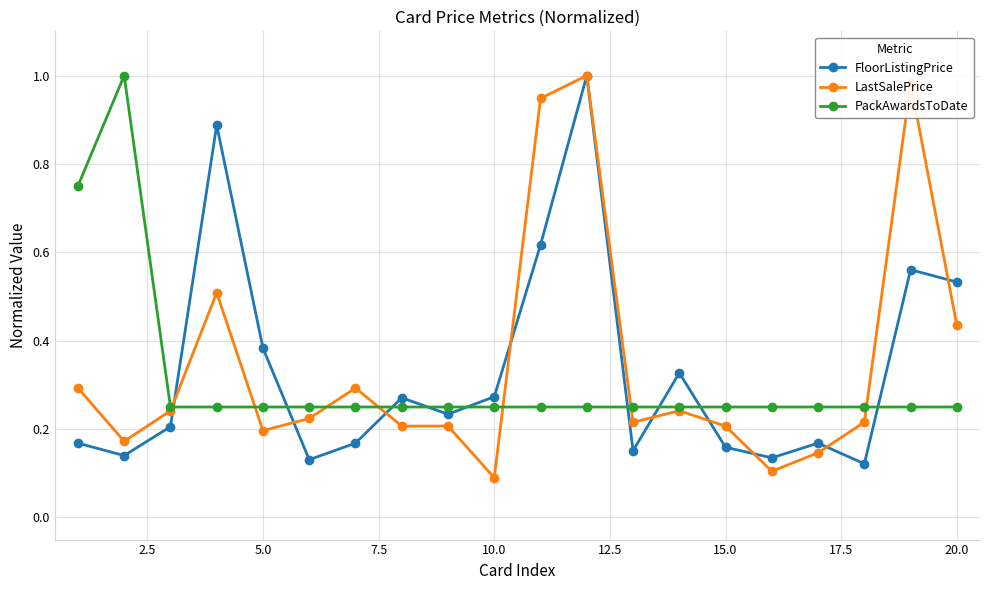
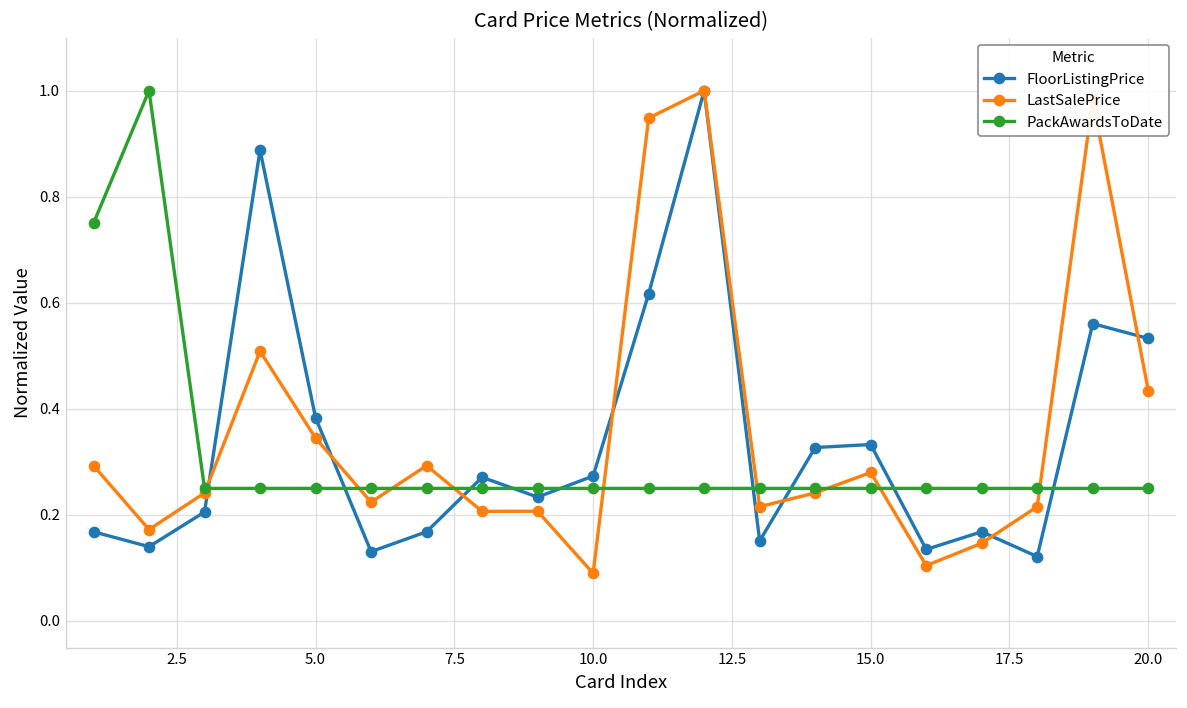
  {
    "FloorListingPrice": {
      "5.0": 0.38,
      "10.0": 0.27,
-     "15.0": 0.16,
+     "15.0": 0.33,
      "20.0": 0.53
    },
    "LastSalePrice": {
-     "5.0": 0.20,
+     "5.0": 0.34,
      "10.0": 0.09,
-     "15.0": 0.21,
+     "15.0": 0.28,
      "20.0": 0.43
    },
    "PackAwardsToDate": {
      "5.0": 0.25,
      "10.0": 0.25,
      "15.0": 0.25,
      "20.0": 0.25
    }
  }
